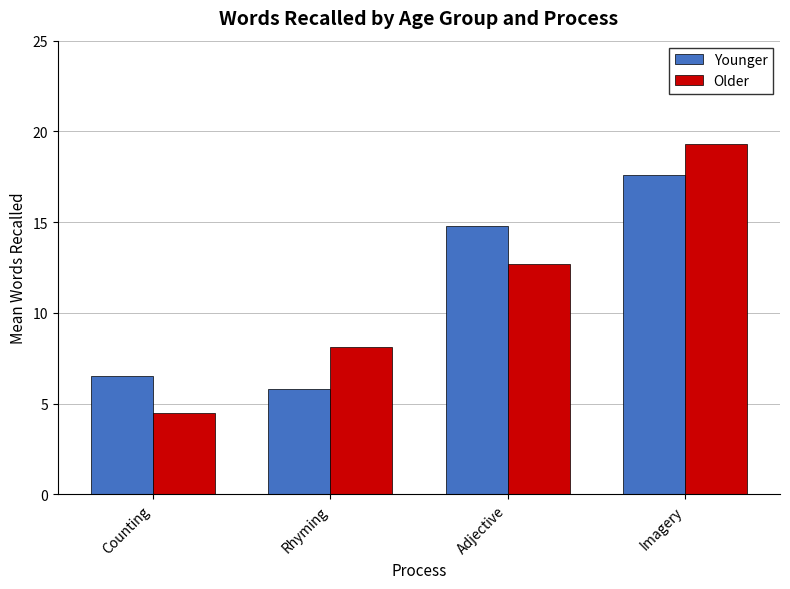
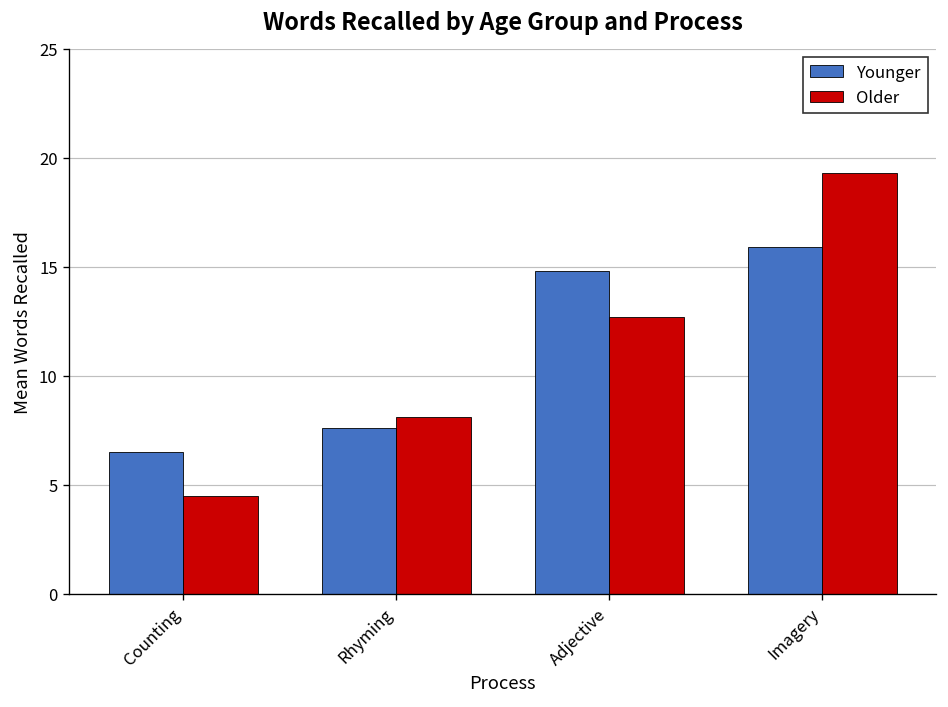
  {
    "Younger": {
      "Counting": 6.5,
-     "Rhyming": 5.8,
+     "Rhyming": 7.6,
      "Adjective": 14.8,
-     "Imagery": 17.6
+     "Imagery": 15.9
    },
    "Older": {
      "Counting": 4.5,
      "Rhyming": 8.1,
      "Adjective": 12.7,
      "Imagery": 19.3
    }
  }
